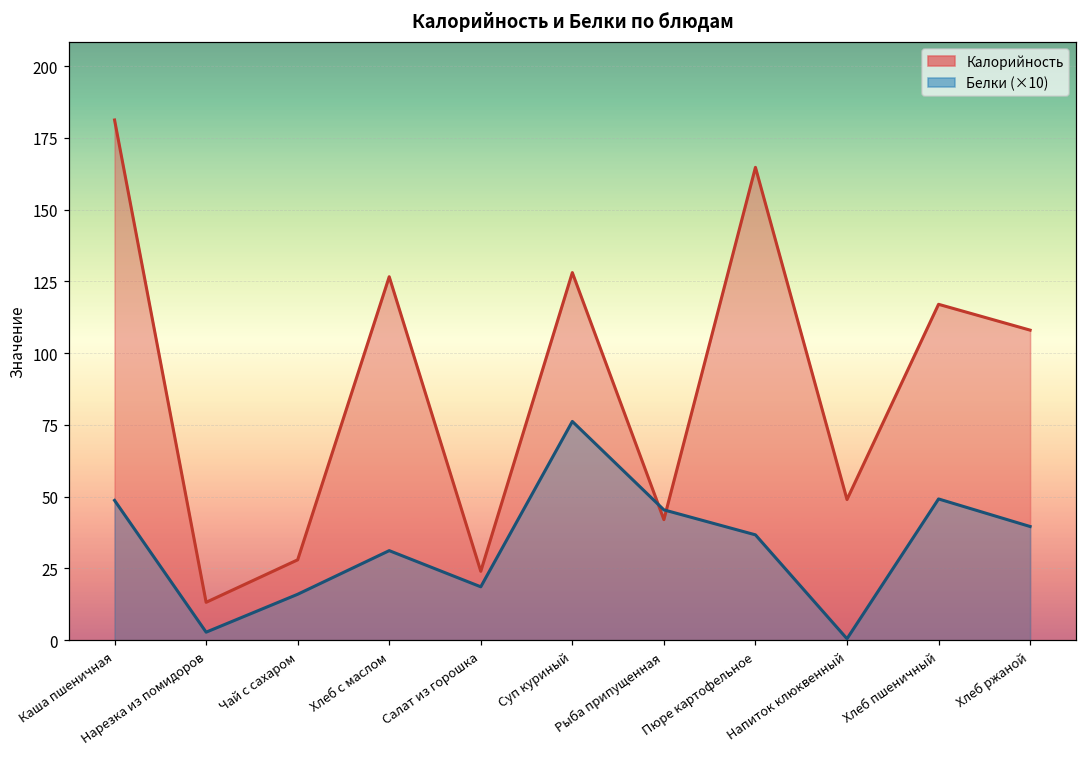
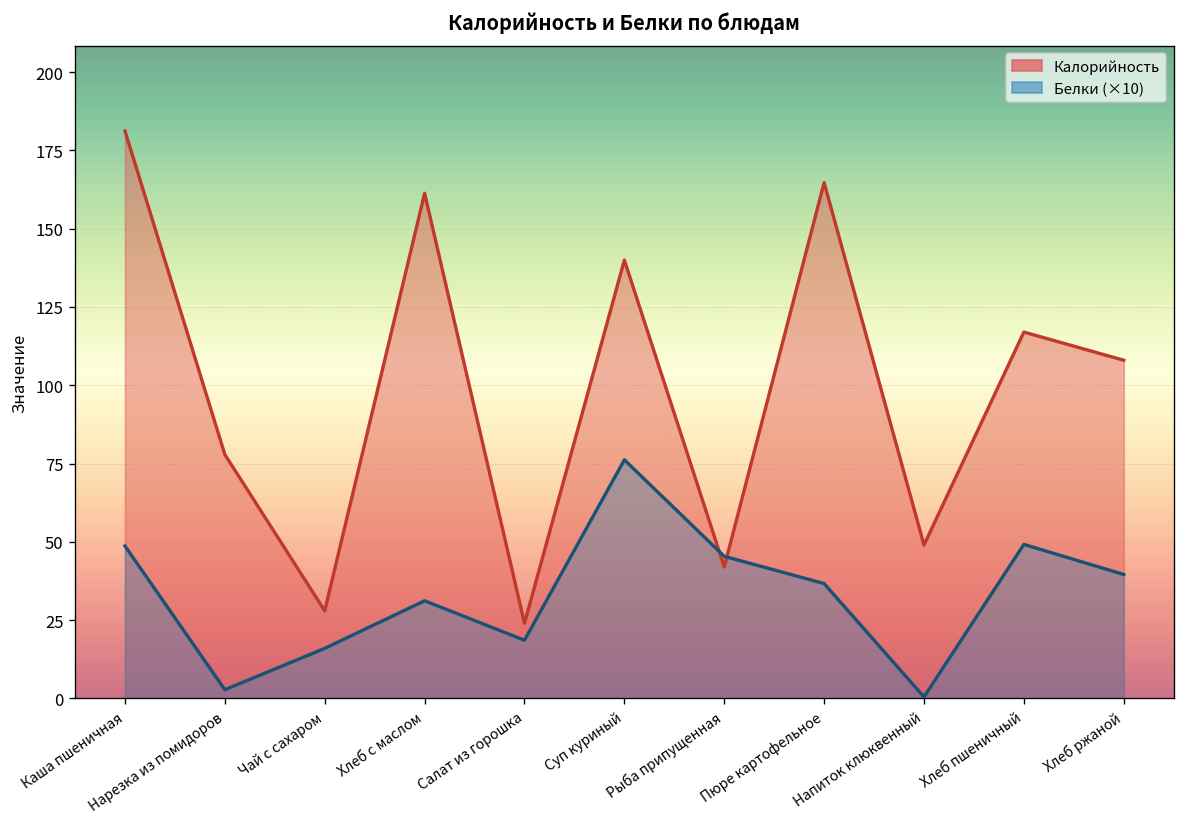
  {
    "Калорийность": {
      "Каша пшеничная": 181,
-     "Нарезка из помидоров": 13,
+     "Нарезка из помидоров": 78,
      "Чай с сахаром": 28,
-     "Хлеб с маслом": 127,
+     "Хлеб с маслом": 161,
      "Салат из горошка": 24,
-     "Суп куриный": 128,
+     "Суп куриный": 140,
      "Рыба припущенная": 42,
      "Пюре картофельное": 165,
      "Напиток клюквенный": 49,
      "Хлеб пшеничный": 117,
      "Хлеб ржаной": 108
    },
    "Белки (×10)": {
      "Каша пшеничная": 49,
      "Нарезка из помидоров": 3,
      "Чай с сахаром": 16,
      "Хлеб с маслом": 31,
      "Салат из горошка": 19,
      "Суп куриный": 76,
      "Рыба припущенная": 45,
      "Пюре картофельное": 37,
      "Напиток клюквенный": 1,
      "Хлеб пшеничный": 49,
      "Хлеб ржаной": 40
    }
  }
